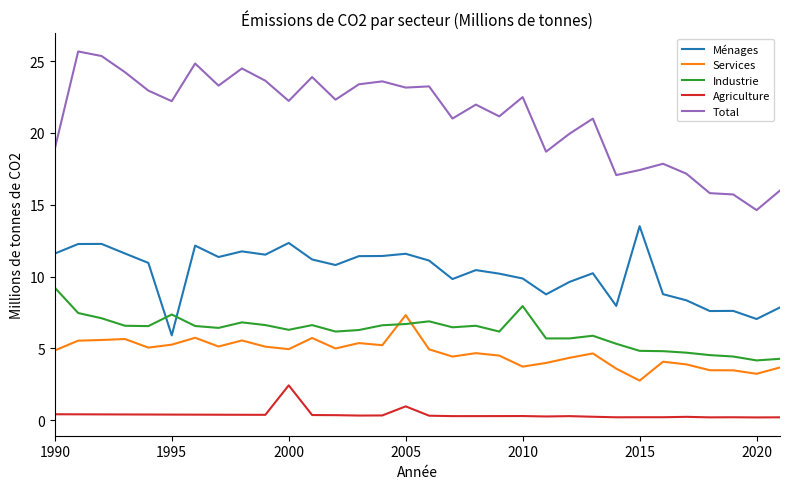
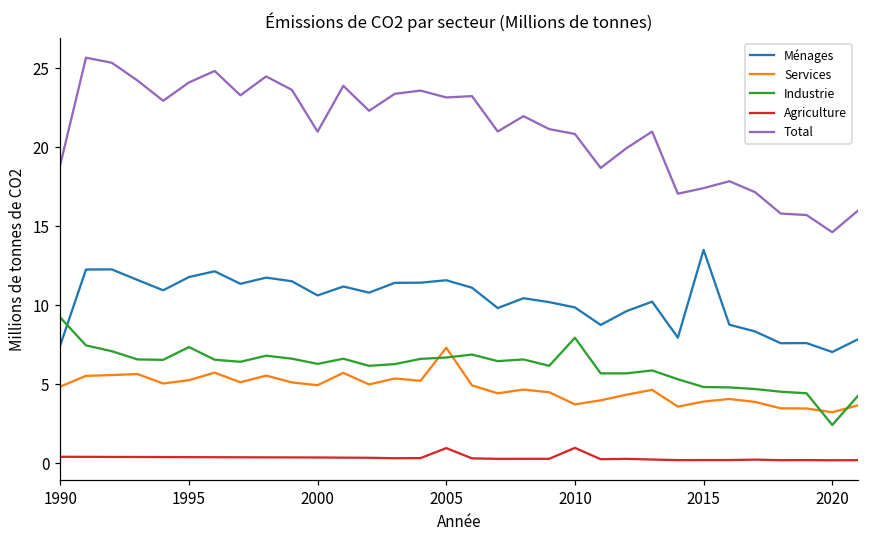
  {
    "Ménages": {
-     "1990": 11.6,
-     "1995": 5.9,
-     "2000": 12.3,
+     "1990": 7.5,
+     "1995": 11.8,
+     "2000": 10.6,
      "2005": 11.6,
      "2010": 9.9,
      "2015": 13.5,
      "2020": 7.0
    },
    "Services": {
      "1990": 4.9,
      "1995": 5.3,
      "2000": 4.9,
      "2005": 7.3,
      "2010": 3.7,
-     "2015": 2.8,
+     "2015": 3.9,
      "2020": 3.2
    },
    "Industrie": {
      "1990": 9.2,
      "1995": 7.4,
      "2000": 6.3,
      "2005": 6.7,
      "2010": 7.9,
      "2015": 4.8,
-     "2020": 4.2
+     "2020": 2.4
    },
    "Agriculture": {
      "1990": 0.4,
      "1995": 0.4,
-     "2000": 2.4,
+     "2000": 0.4,
      "2005": 1.0,
-     "2010": 0.3,
+     "2010": 1.0,
      "2015": 0.2,
      "2020": 0.2
    },
    "Total": {
      "1990": 18.9,
-     "1995": 22.2,
-     "2000": 22.2,
+     "1995": 24.1,
+     "2000": 21.0,
      "2005": 23.2,
-     "2010": 22.5,
+     "2010": 20.8,
      "2015": 17.4,
      "2020": 14.6
    }
  }
